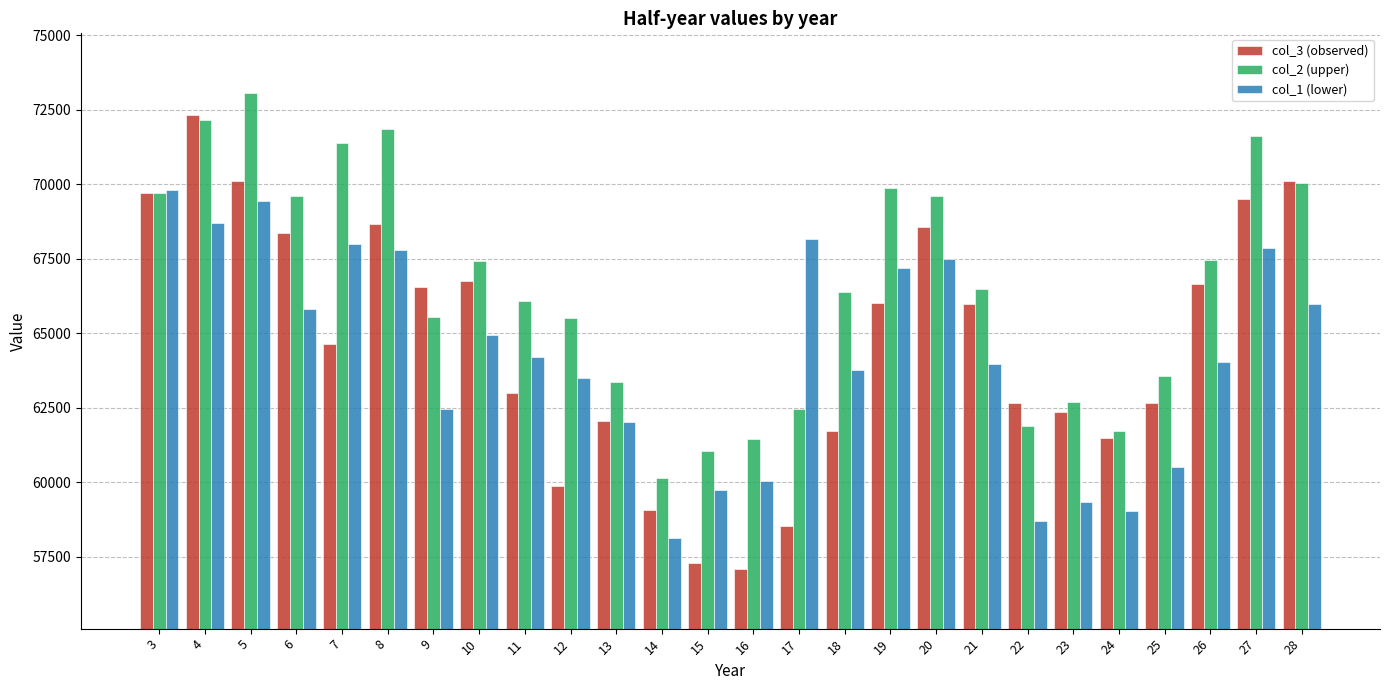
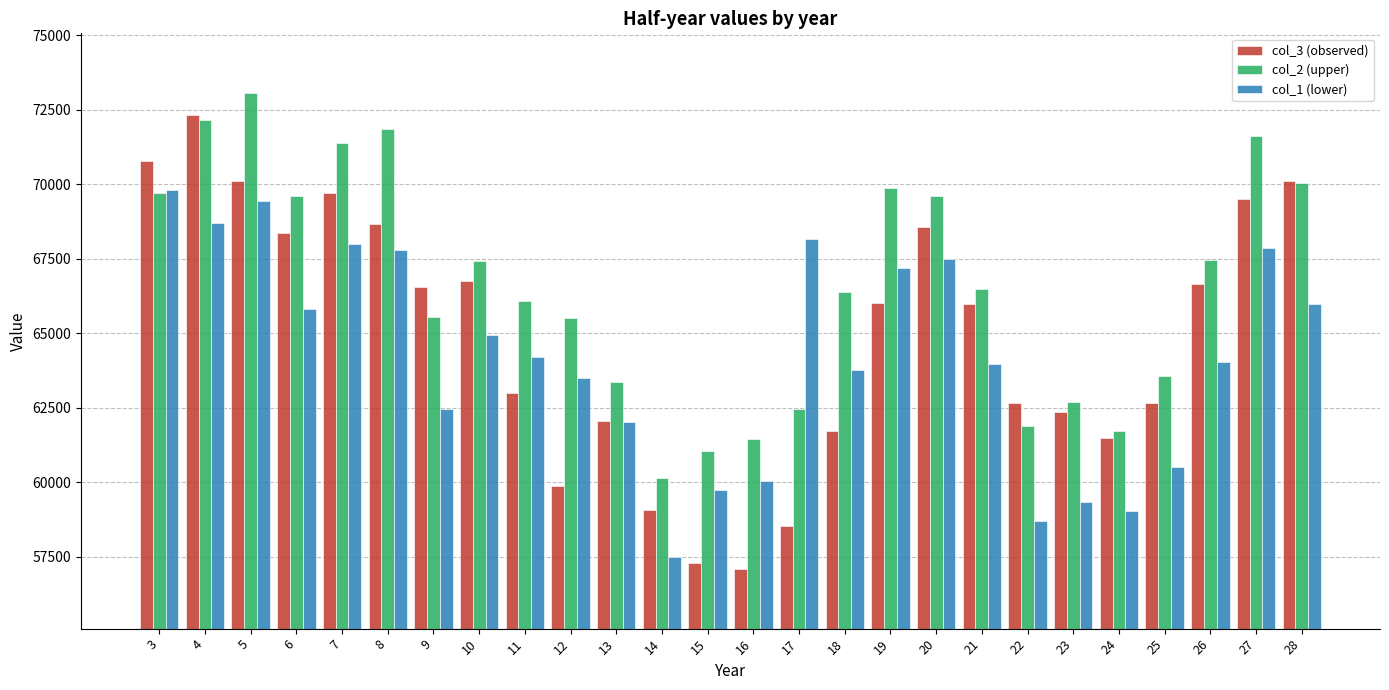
  {
    "col_3 (observed)": {
-     "3": 69700,
+     "3": 70800,
      "4": 72300,
      "5": 70100,
      "6": 68400,
-     "7": 64600,
+     "7": 69700,
      "8": 68700,
      "9": 66600,
      "10": 66800,
      "11": 63000,
      "12": 59900,
      "13": 62100,
      "14": 59100,
      "15": 57300,
      "16": 57100,
      "17": 58500,
      "18": 61700,
      "19": 66000,
      "20": 68600,
      "21": 66000,
      "22": 62600,
      "23": 62400,
      "24": 61500,
      "25": 62600,
      "26": 66700,
      "27": 69500,
      "28": 70100
    },
    "col_2 (upper)": {
      "3": 69700,
      "4": 72200,
      "5": 73100,
      "6": 69600,
      "7": 71400,
      "8": 71900,
      "9": 65500,
      "10": 67400,
      "11": 66100,
      "12": 65500,
      "13": 63400,
      "14": 60200,
      "15": 61100,
      "16": 61400,
      "17": 62500,
      "18": 66400,
      "19": 69900,
      "20": 69600,
      "21": 66500,
      "22": 61900,
      "23": 62700,
      "24": 61700,
      "25": 63600,
      "26": 67500,
      "27": 71600,
      "28": 70000
    },
    "col_1 (lower)": {
      "3": 69800,
      "4": 68700,
      "5": 69400,
      "6": 65800,
      "7": 68000,
      "8": 67800,
      "9": 62500,
      "10": 64900,
      "11": 64200,
      "12": 63500,
      "13": 62000,
-     "14": 58100,
+     "14": 57500,
      "15": 59700,
      "16": 60000,
      "17": 68200,
      "18": 63800,
      "19": 67200,
      "20": 67500,
      "21": 64000,
      "22": 58700,
      "23": 59300,
      "24": 59000,
      "25": 60500,
      "26": 64000,
      "27": 67900,
      "28": 66000
    }
  }
